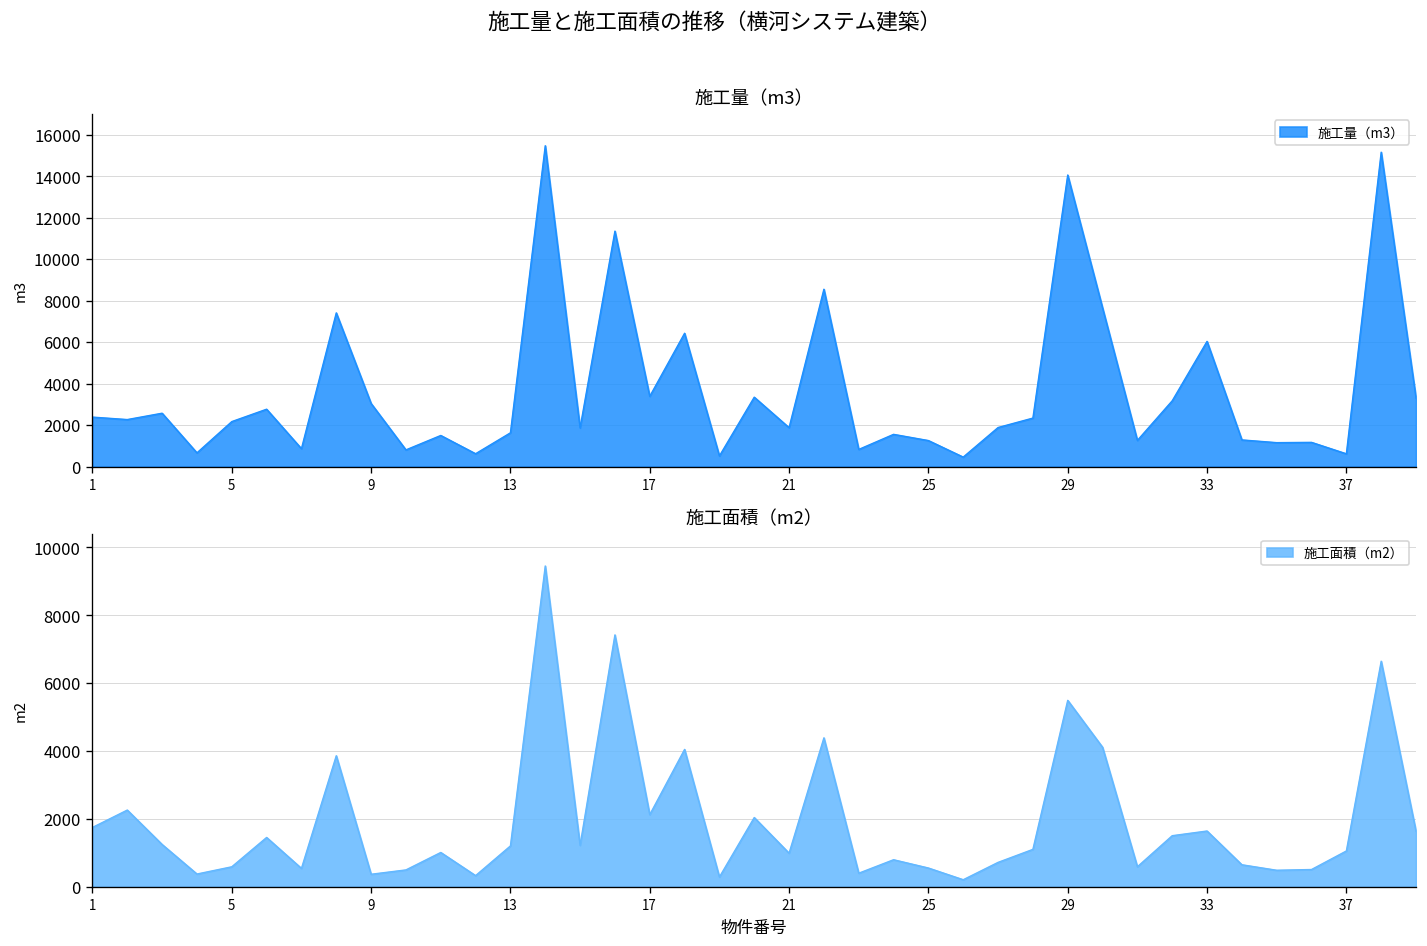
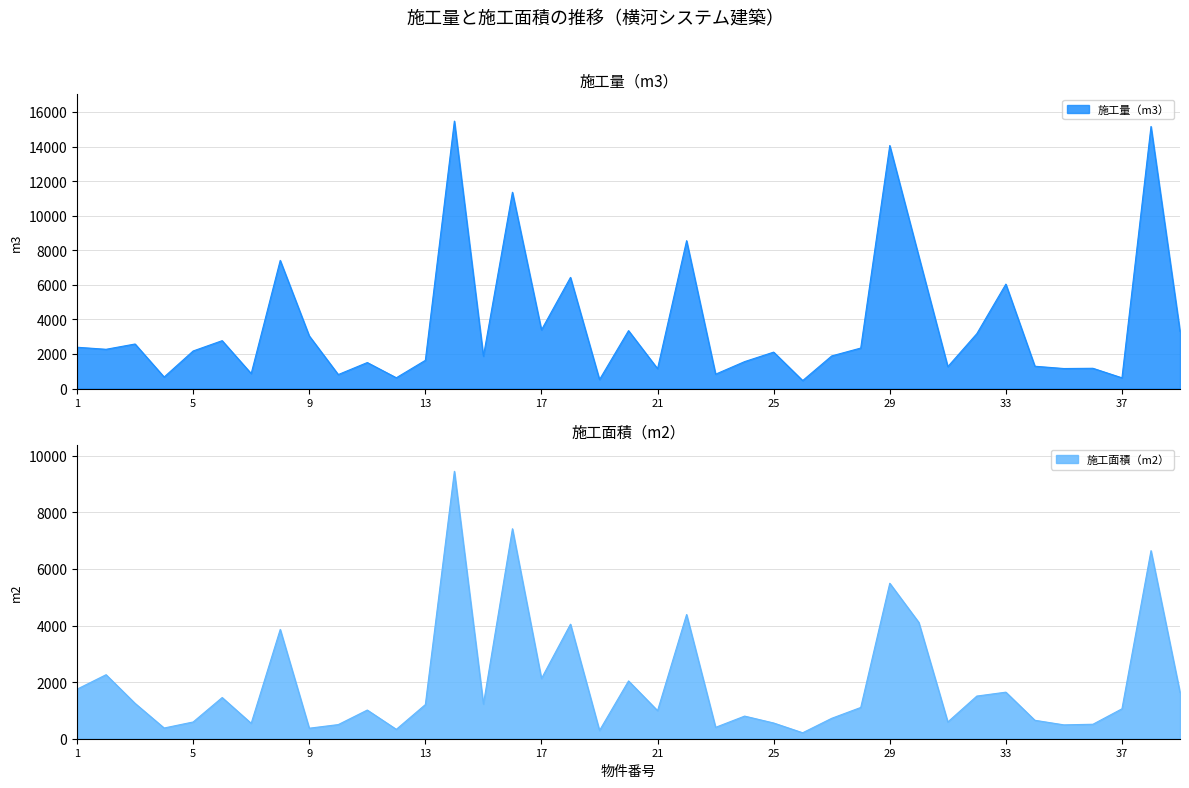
  {
    "施工量（m3）": {
      "1": 2400,
      "5": 2200,
      "9": 3000,
      "13": 1600,
      "17": 3400,
-     "21": 1900,
-     "25": 1300,
+     "21": 1100,
+     "25": 2100,
      "29": 14100,
      "33": 6000,
      "37": 600
    },
    "施工面積（m2）": {
      "1": 1800,
      "5": 600,
      "9": 400,
      "13": 1200,
      "17": 2100,
      "21": 1000,
      "25": 600,
      "29": 5500,
      "33": 1600,
      "37": 1100
    }
  }
